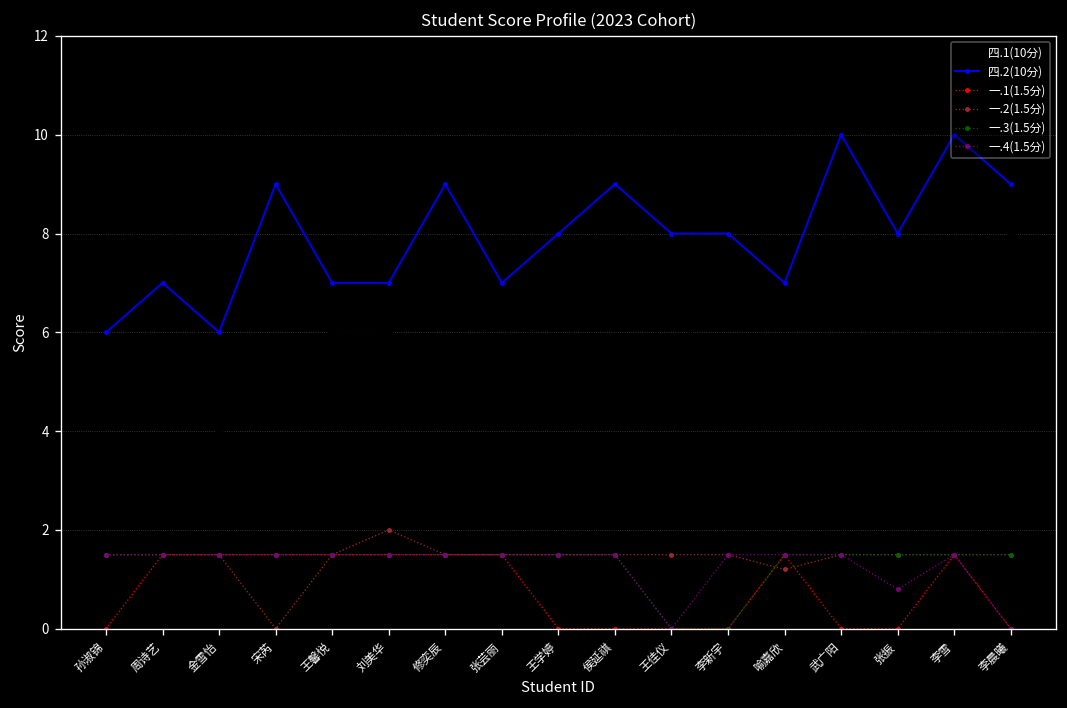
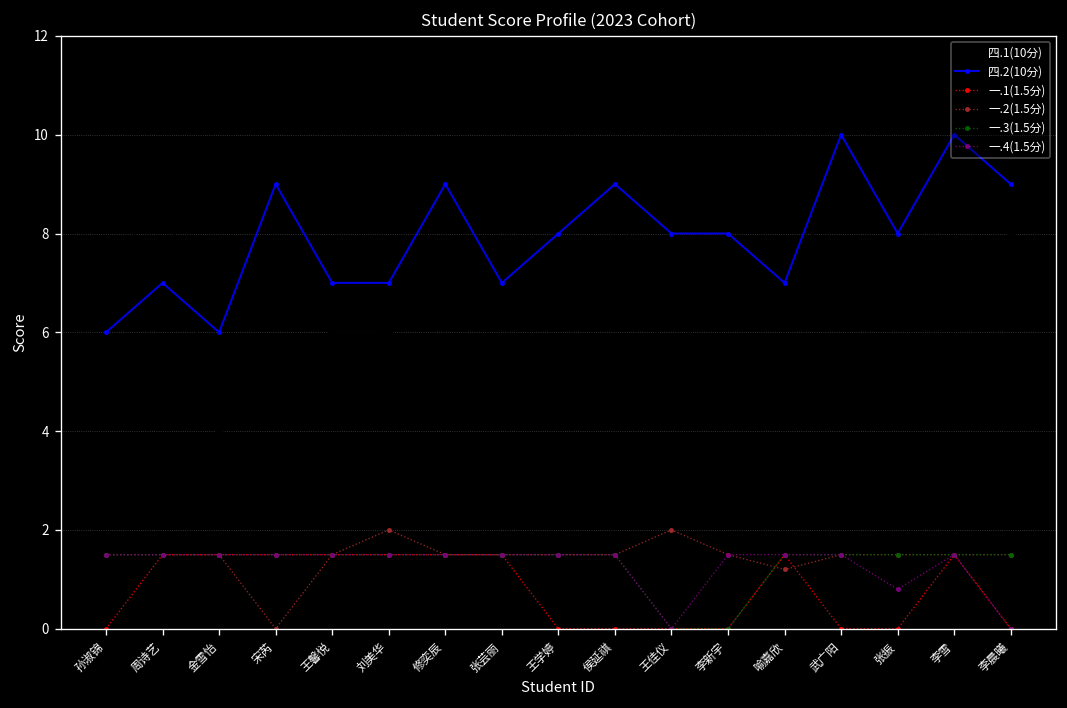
  {
    "四.1(10分)": {
      "孙淑锦": 7.0,
      "周诗艺": 9.0,
      "金雪怡": 4.0,
      "宋芮": 5.0,
      "王馨悦": 6.0,
      "刘美华": 6.0,
      "王佳仪": 5.0,
      "武广阳": 9.0,
      "张振": 9.0,
      "李晨曦": 8.0
    },
    "四.2(10分)": {
      "孙淑锦": 6.0,
      "周诗艺": 7.0,
      "金雪怡": 6.0,
      "宋芮": 9.0,
      "王馨悦": 7.0,
      "刘美华": 7.0,
      "王佳仪": 8.0,
      "武广阳": 10.0,
      "张振": 8.0,
      "李晨曦": 9.0
    },
    "一.1(1.5分)": {
      "孙淑锦": 0.0,
      "王学婷": 0.0,
      "侯延祺": 0.0,
      "武广阳": 0.0,
      "张振": 0.0
    },
    "一.2(1.5分)": {
      "宋芮": 0.0,
      "刘美华": 2.0,
-     "王佳仪": 1.5,
+     "王佳仪": 2.0,
      "喻嘉欣": 1.2
    },
    "一.4(1.5分)": {
      "张振": 0.8
    }
  }
